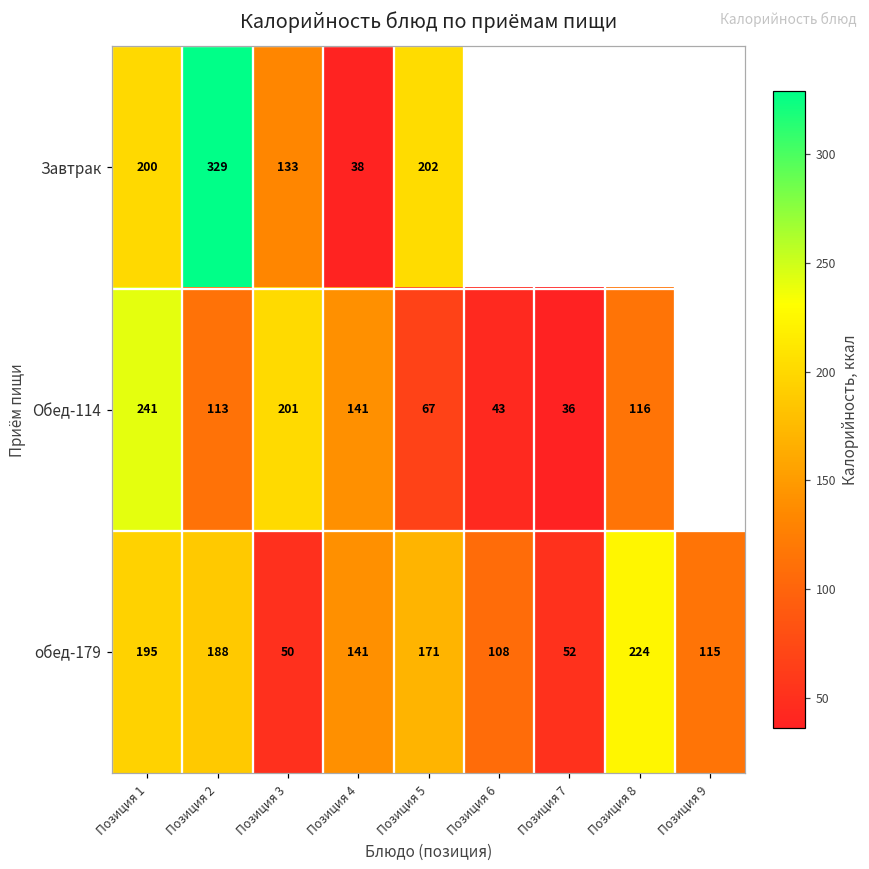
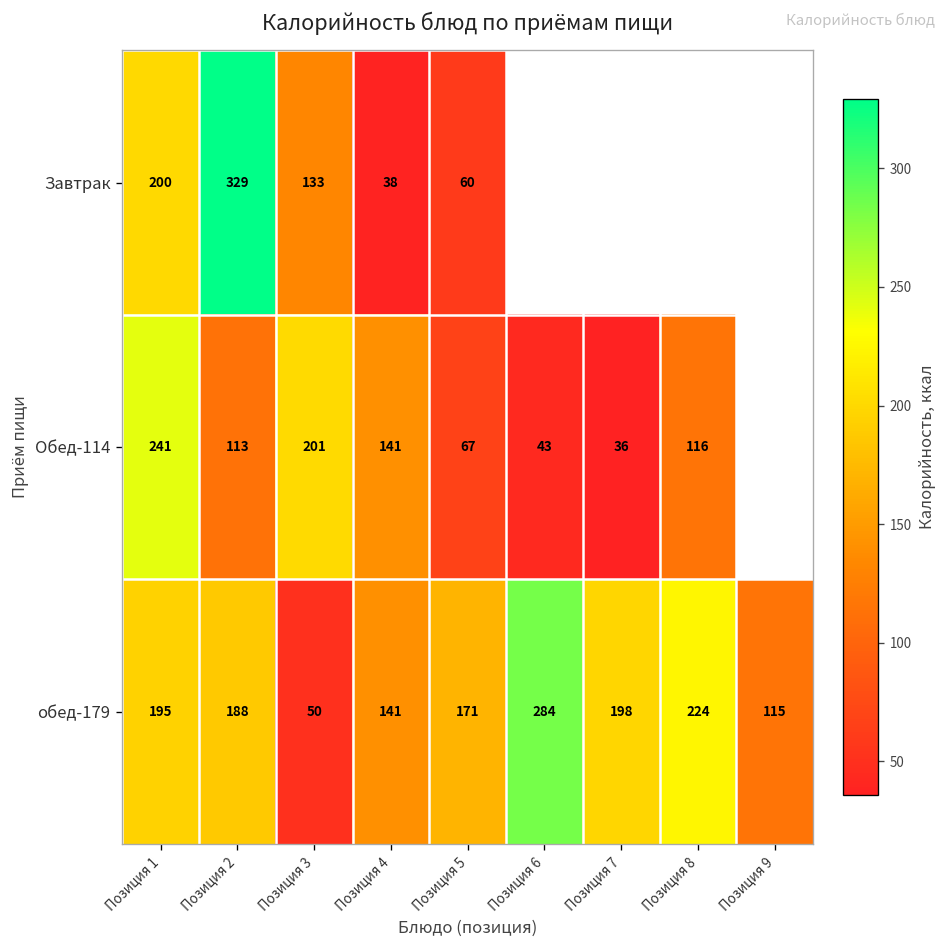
  {
    "Завтрак": {
      "Позиция 1": 200,
      "Позиция 2": 329,
      "Позиция 3": 133,
      "Позиция 4": 38,
-     "Позиция 5": 202
+     "Позиция 5": 60
    },
    "Обед-114": {
      "Позиция 1": 241,
      "Позиция 2": 113,
      "Позиция 3": 201,
      "Позиция 4": 141,
      "Позиция 5": 67,
      "Позиция 6": 43,
      "Позиция 7": 36,
      "Позиция 8": 116
    },
    "обед-179": {
      "Позиция 1": 195,
      "Позиция 2": 188,
      "Позиция 3": 50,
      "Позиция 4": 141,
      "Позиция 5": 171,
-     "Позиция 6": 108,
-     "Позиция 7": 52,
+     "Позиция 6": 284,
+     "Позиция 7": 198,
      "Позиция 8": 224,
      "Позиция 9": 115
    }
  }
